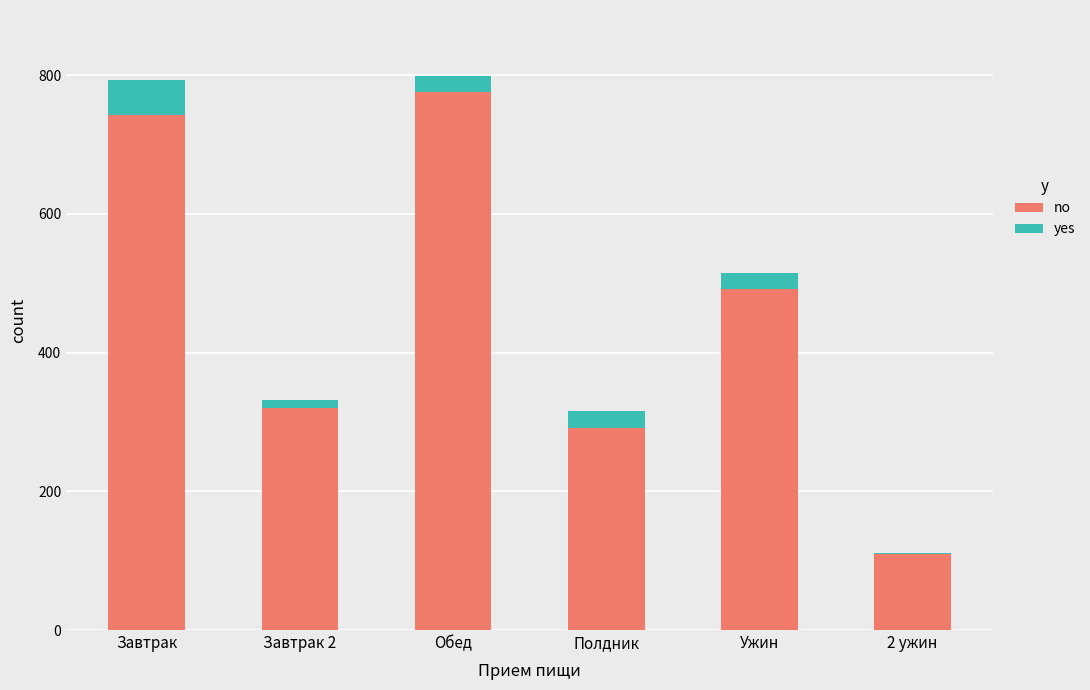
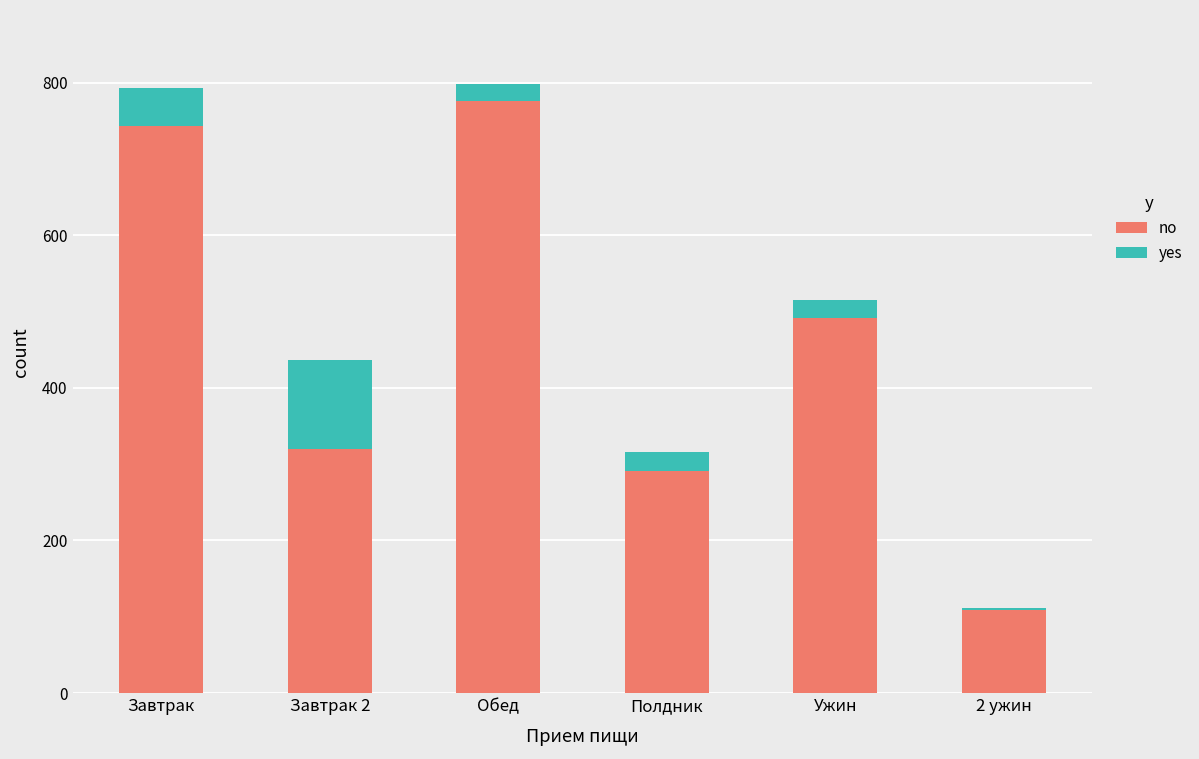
  {
    "no": {
      "Завтрак": 740,
      "Завтрак 2": 320,
      "Обед": 780,
      "Полдник": 290,
      "Ужин": 490,
      "2 ужин": 110
    },
    "yes": {
      "Завтрак": 50,
-     "Завтрак 2": 10,
+     "Завтрак 2": 120,
      "Обед": 20,
      "Полдник": 30,
      "Ужин": 20
    }
  }
